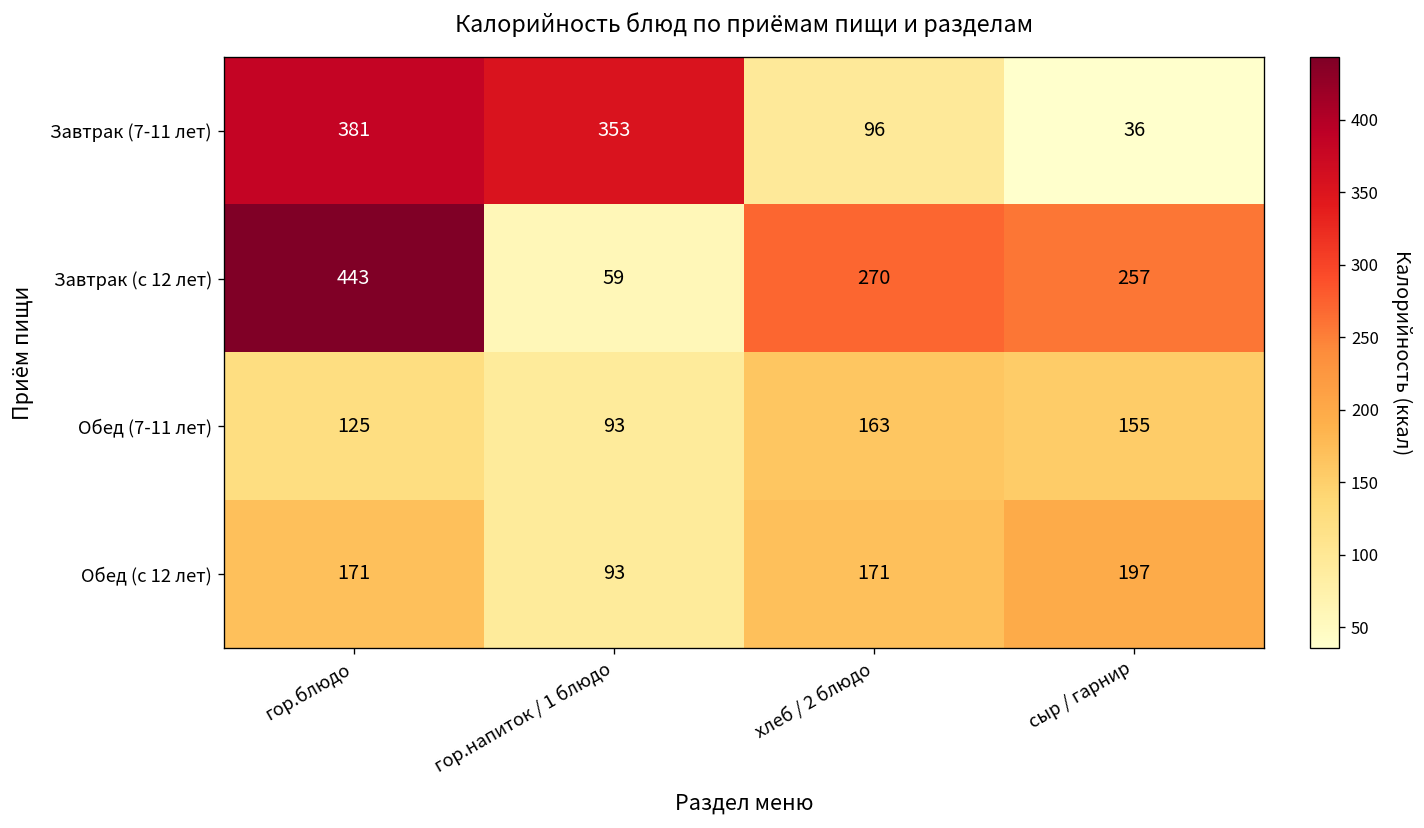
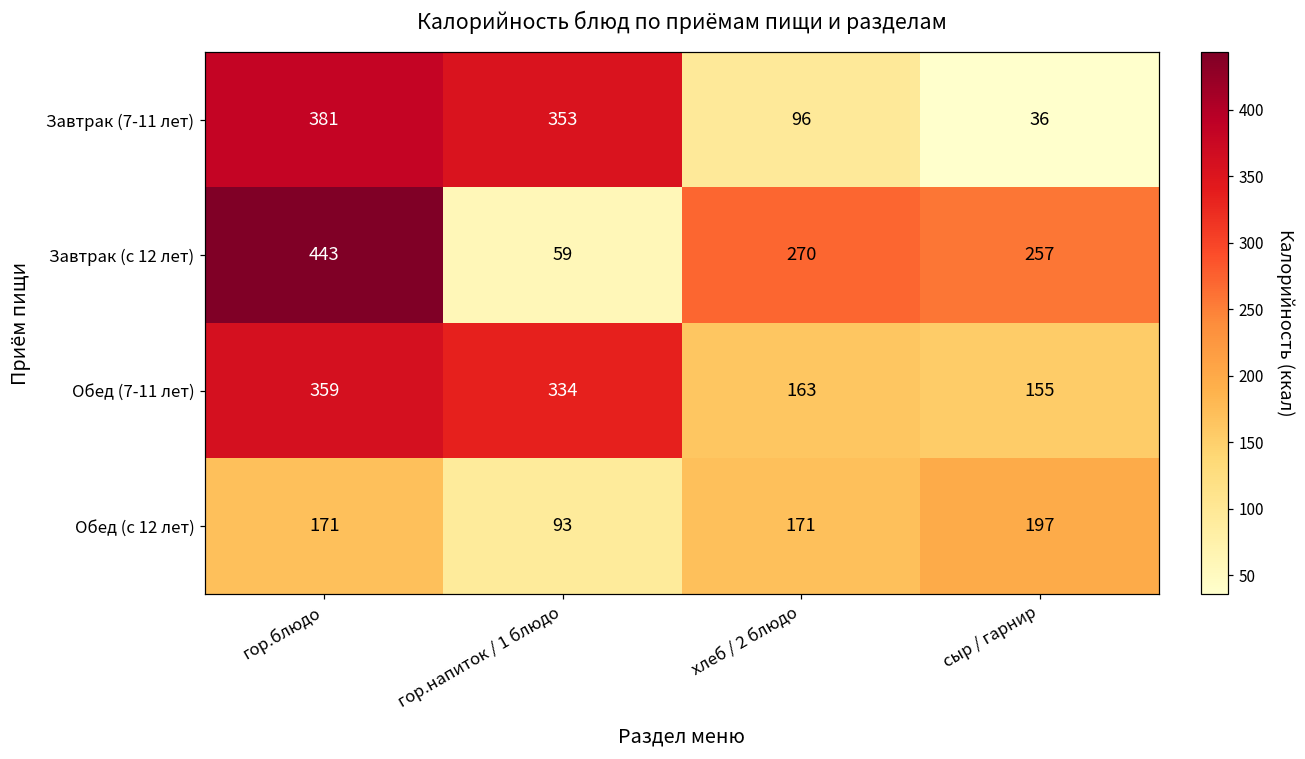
  {
    "Завтрак (7-11 лет)": {
      "гор.блюдо": 381,
      "гор.напиток / 1 блюдо": 353,
      "хлеб / 2 блюдо": 96,
      "сыр / гарнир": 36
    },
    "Завтрак (с 12 лет)": {
      "гор.блюдо": 443,
      "гор.напиток / 1 блюдо": 59,
      "хлеб / 2 блюдо": 270,
      "сыр / гарнир": 257
    },
    "Обед (7-11 лет)": {
-     "гор.блюдо": 125,
-     "гор.напиток / 1 блюдо": 93,
+     "гор.блюдо": 359,
+     "гор.напиток / 1 блюдо": 334,
      "хлеб / 2 блюдо": 163,
      "сыр / гарнир": 155
    },
    "Обед (с 12 лет)": {
      "гор.блюдо": 171,
      "гор.напиток / 1 блюдо": 93,
      "хлеб / 2 блюдо": 171,
      "сыр / гарнир": 197
    }
  }
